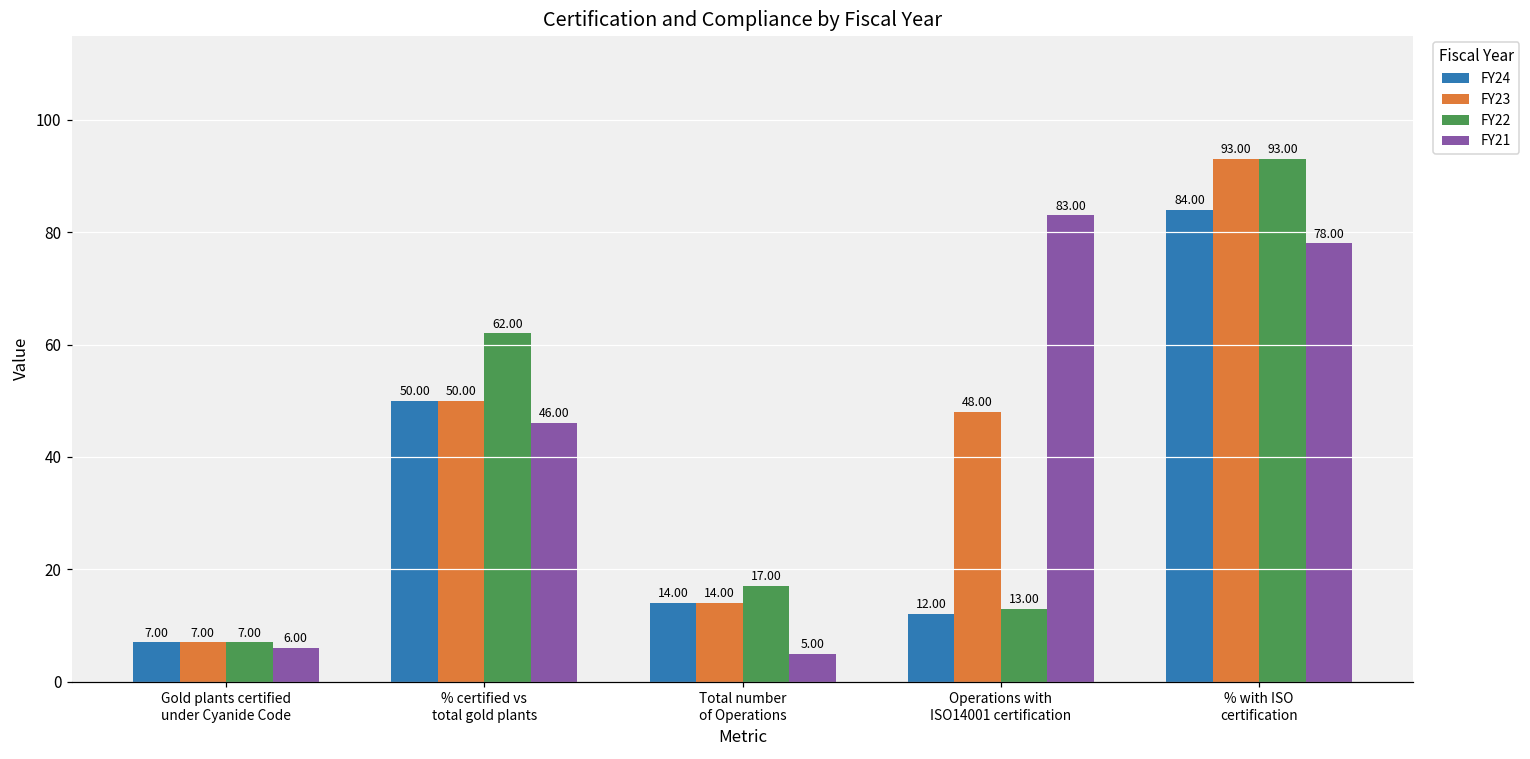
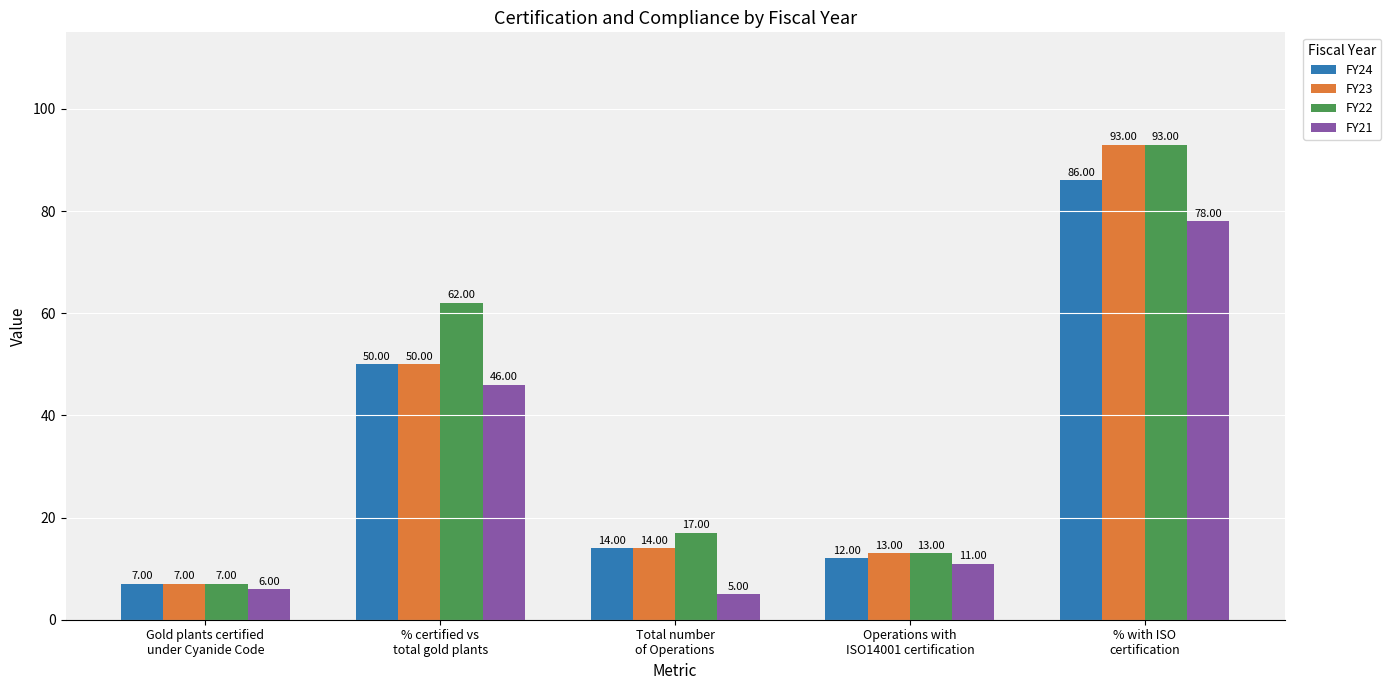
  {
    "FY24": {
      "Gold plants certified under Cyanide Code": 7.00,
      "% certified vs total gold plants": 50.00,
      "Total number of Operations": 14.00,
      "Operations with ISO14001 certification": 12.00,
-     "% with ISO certification": 84.00
+     "% with ISO certification": 86.00
    },
    "FY23": {
      "Gold plants certified under Cyanide Code": 7.00,
      "% certified vs total gold plants": 50.00,
      "Total number of Operations": 14.00,
-     "Operations with ISO14001 certification": 48.00,
+     "Operations with ISO14001 certification": 13.00,
      "% with ISO certification": 93.00
    },
    "FY22": {
      "Gold plants certified under Cyanide Code": 7.00,
      "% certified vs total gold plants": 62.00,
      "Total number of Operations": 17.00,
      "Operations with ISO14001 certification": 13.00,
      "% with ISO certification": 93.00
    },
    "FY21": {
      "Gold plants certified under Cyanide Code": 6.00,
      "% certified vs total gold plants": 46.00,
      "Total number of Operations": 5.00,
-     "Operations with ISO14001 certification": 83.00,
+     "Operations with ISO14001 certification": 11.00,
      "% with ISO certification": 78.00
    }
  }
